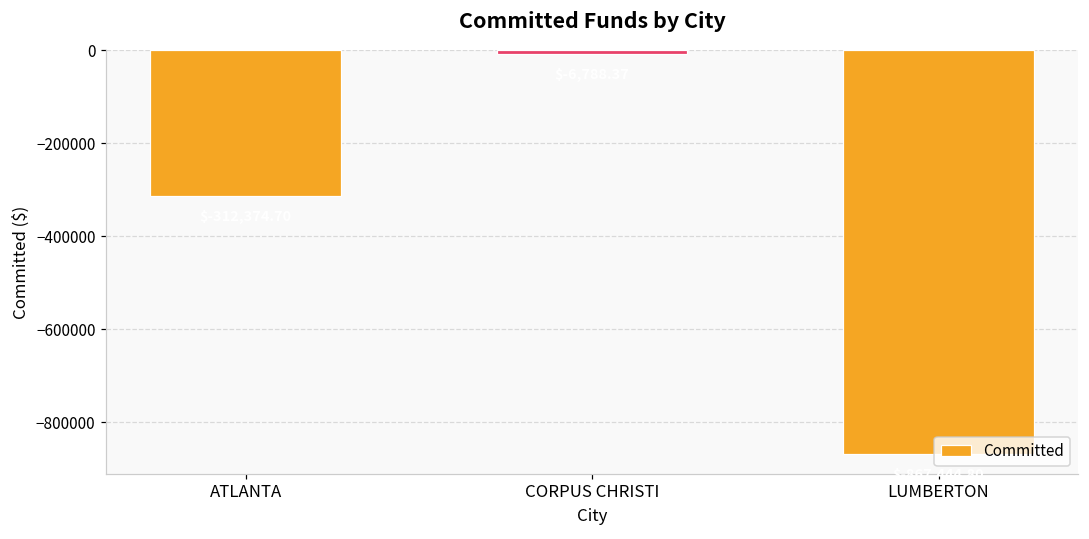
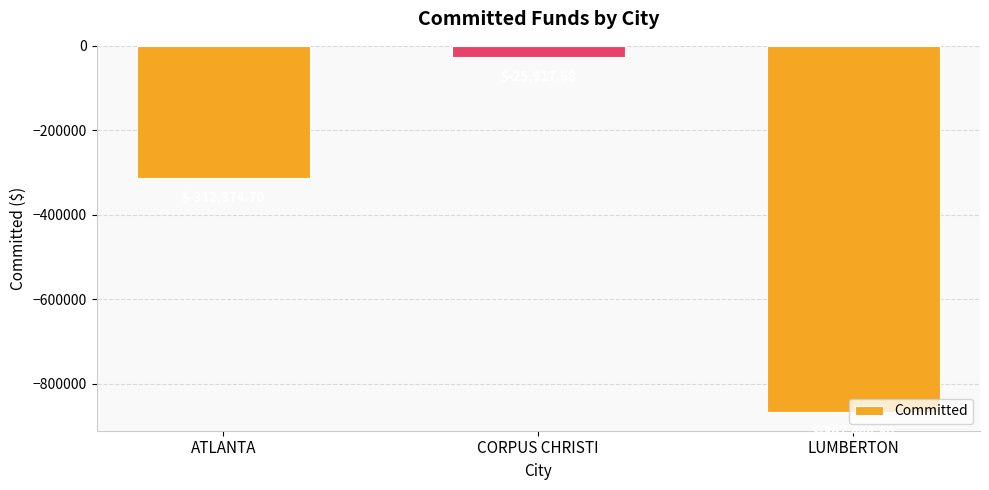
  {
    "ATLANTA": -310000,
-   "CORPUS CHRISTI": -10000
+   "CORPUS CHRISTI": -30000
  }
